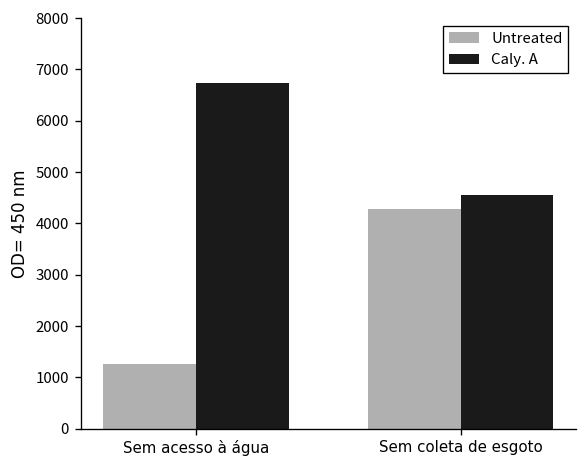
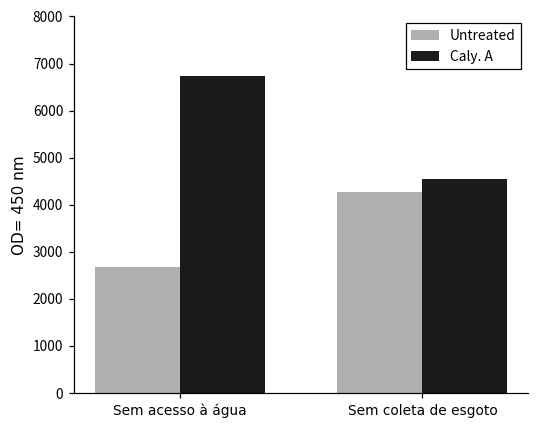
  {
    "Untreated": {
-     "Sem acesso à água": 1300,
+     "Sem acesso à água": 2700,
      "Sem coleta de esgoto": 4300
    },
    "Caly. A": {
      "Sem acesso à água": 6700,
      "Sem coleta de esgoto": 4600
    }
  }
